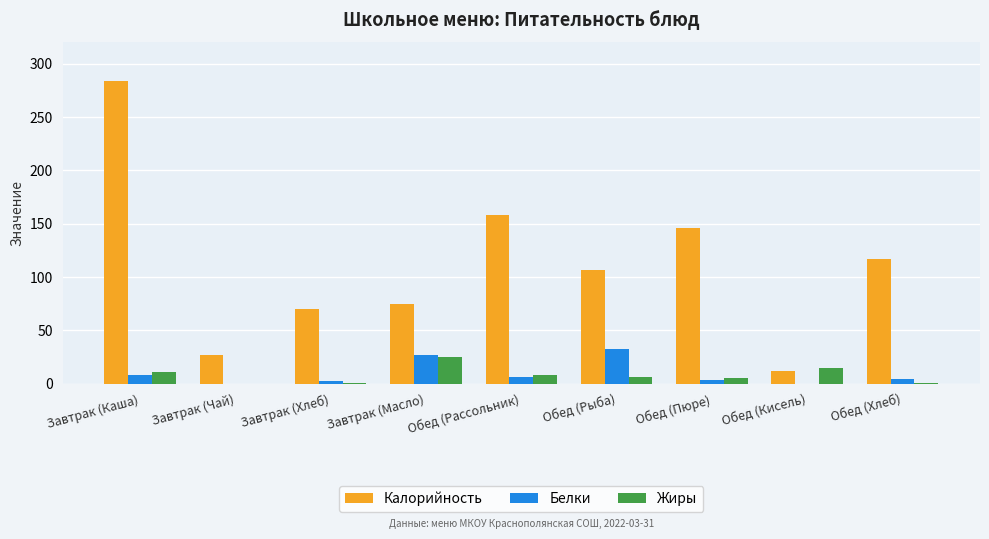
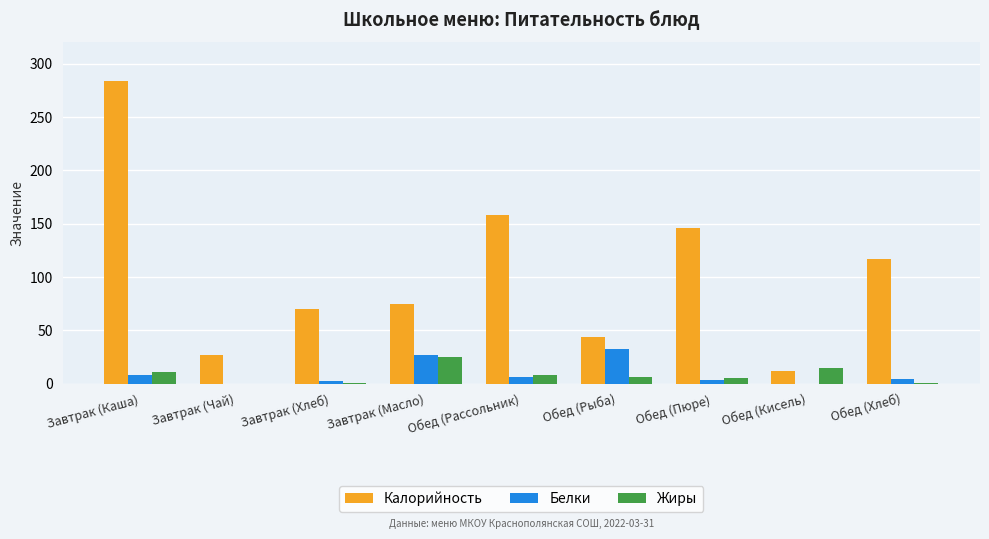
  {
    "Калорийность": {
      "Завтрак (Каша)": 284,
      "Завтрак (Чай)": 27,
      "Завтрак (Хлеб)": 70,
      "Завтрак (Масло)": 75,
      "Обед (Рассольник)": 158,
-     "Обед (Рыба)": 107,
+     "Обед (Рыба)": 44,
      "Обед (Пюре)": 146,
      "Обед (Кисель)": 12,
      "Обед (Хлеб)": 117
    },
    "Белки": {
      "Завтрак (Каша)": 8,
      "Завтрак (Чай)": 0,
      "Завтрак (Хлеб)": 2,
      "Завтрак (Масло)": 27,
      "Обед (Рассольник)": 6,
      "Обед (Рыба)": 32,
      "Обед (Пюре)": 3,
      "Обед (Кисель)": 0,
      "Обед (Хлеб)": 4
    },
    "Жиры": {
      "Завтрак (Каша)": 11,
      "Завтрак (Чай)": 0,
      "Завтрак (Масло)": 25,
      "Обед (Рассольник)": 8,
      "Обед (Рыба)": 6,
      "Обед (Пюре)": 5,
      "Обед (Кисель)": 15
    }
  }
